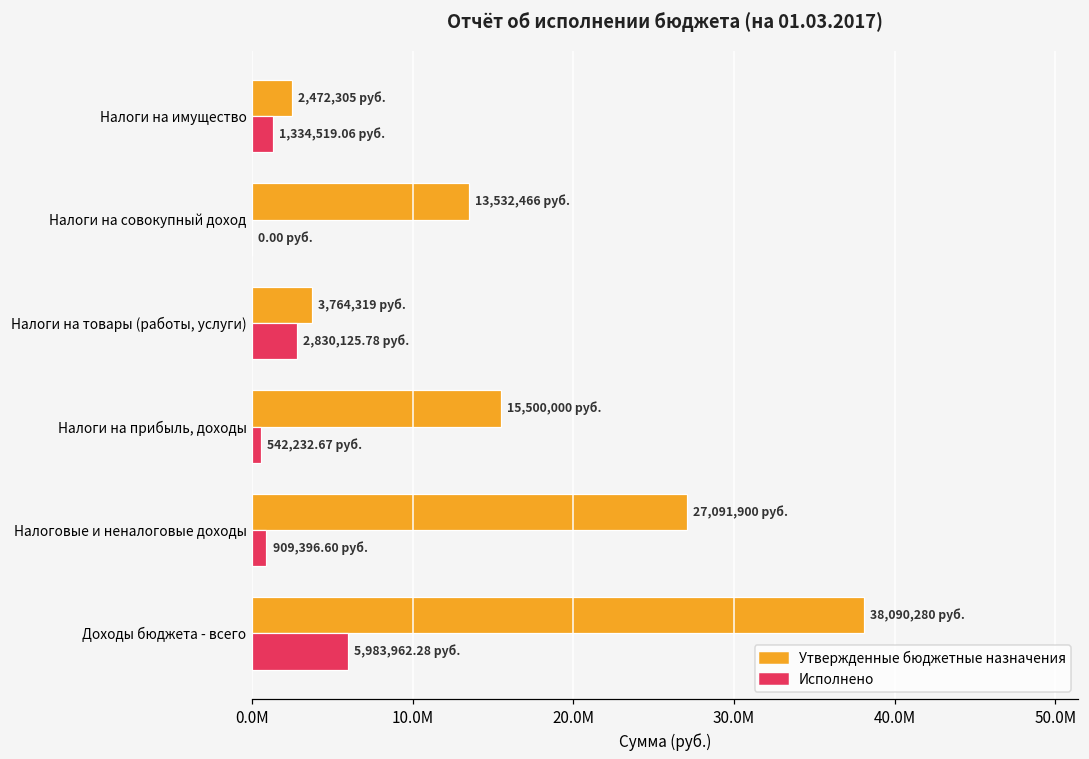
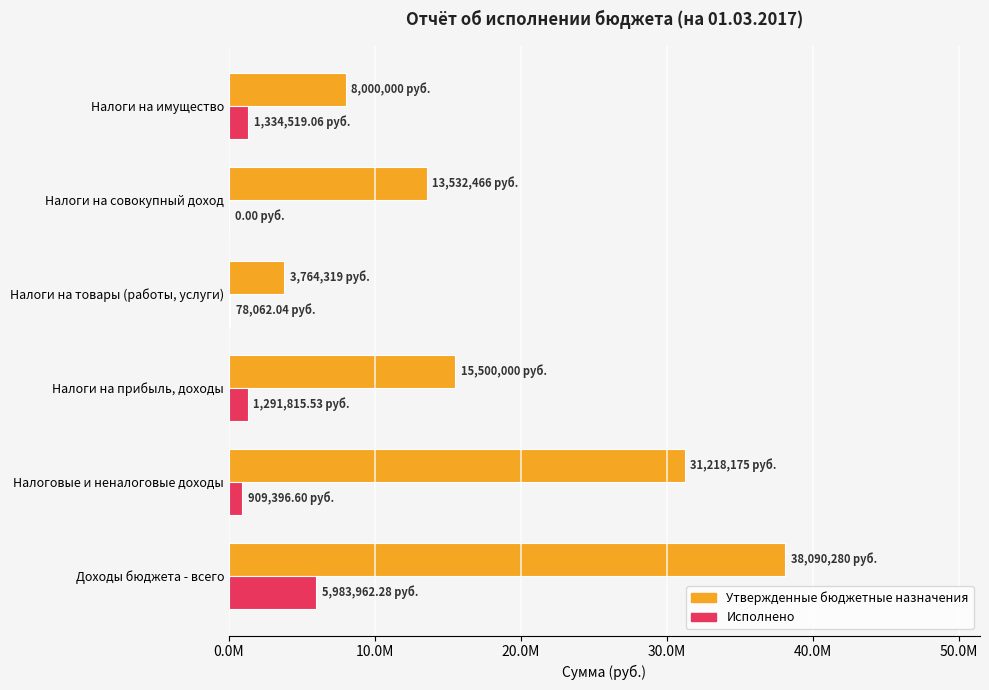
  {
    "Утвержденные бюджетные назначения": {
-     "Налоги на имущество": "2,472,305",
+     "Налоги на имущество": "8,000,000",
      "Налоги на совокупный доход": "13,532,466",
      "Налоги на товары (работы, услуги)": "3,764,319",
      "Налоги на прибыль, доходы": "15,500,000",
-     "Налоговые и неналоговые доходы": "27,091,900",
+     "Налоговые и неналоговые доходы": "31,218,175",
      "Доходы бюджета - всего": "38,090,280"
    },
    "Исполнено": {
      "Налоги на имущество": "1,334,519.06",
      "Налоги на совокупный доход": "0.00",
-     "Налоги на товары (работы, услуги)": "2,830,125.78",
-     "Налоги на прибыль, доходы": "542,232.67",
+     "Налоги на товары (работы, услуги)": "78,062.04",
+     "Налоги на прибыль, доходы": "1,291,815.53",
      "Налоговые и неналоговые доходы": "909,396.60",
      "Доходы бюджета - всего": "5,983,962.28"
    }
  }
